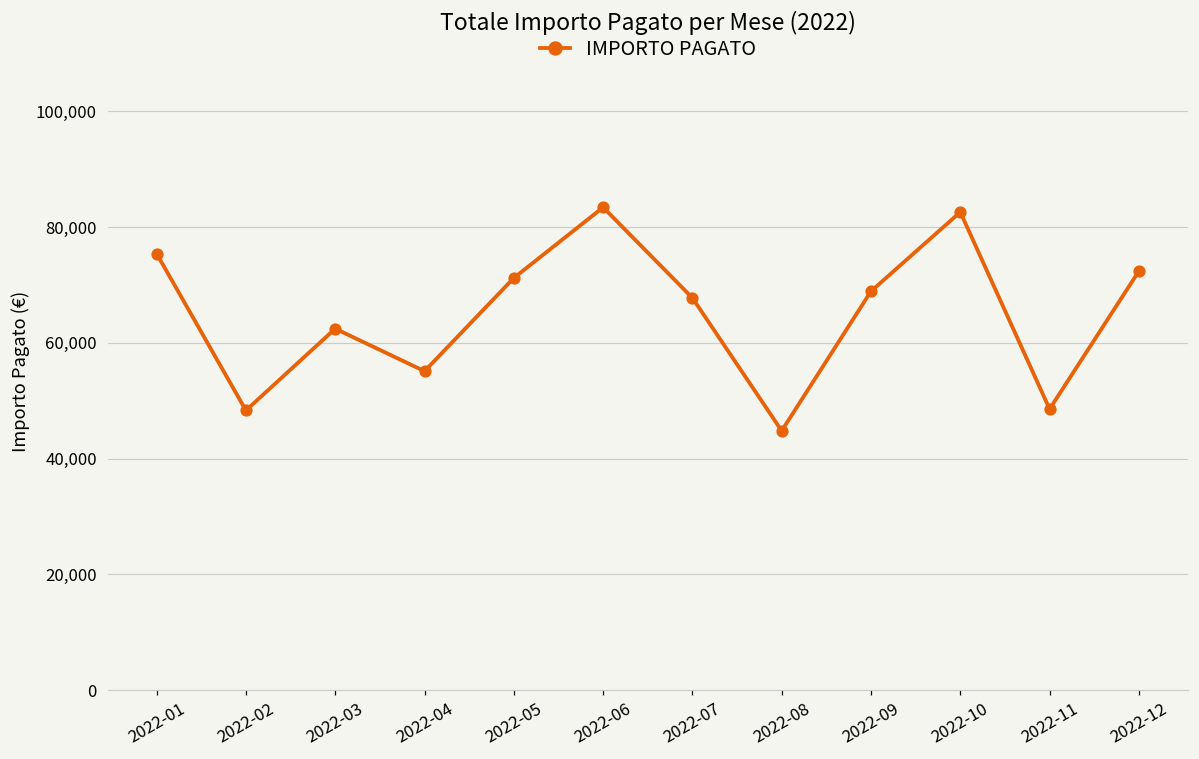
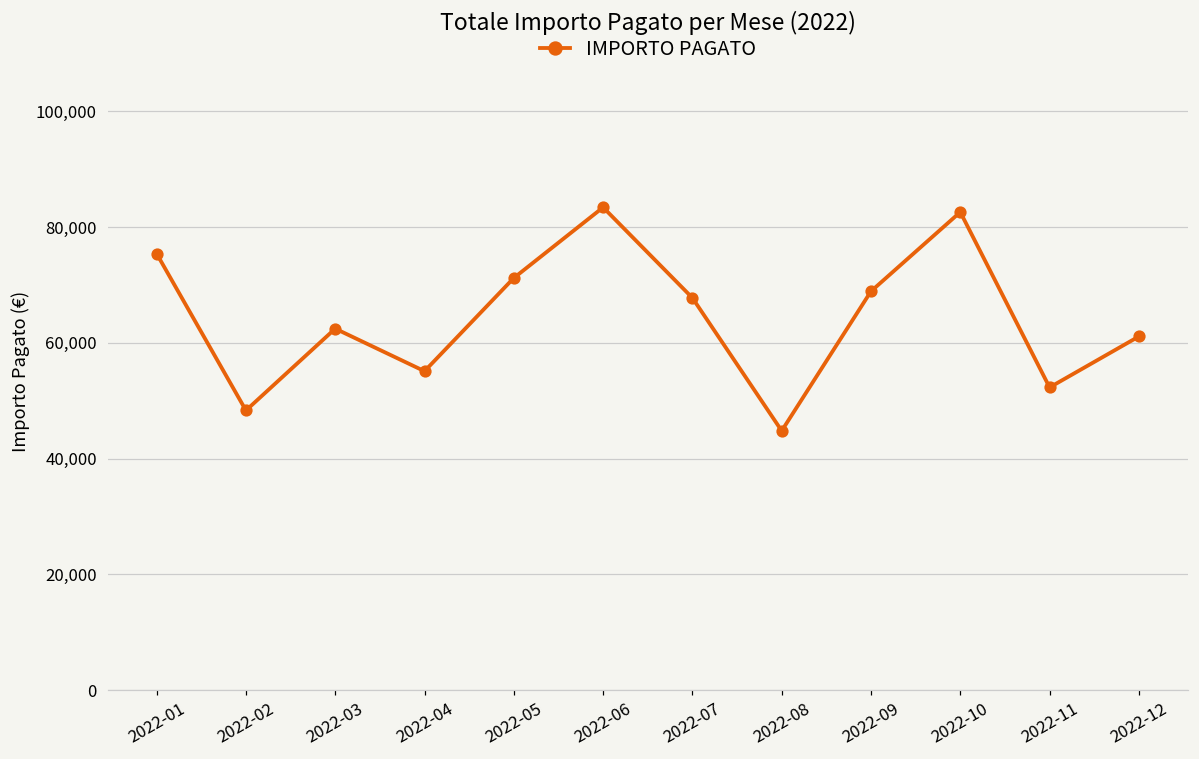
  {
    "2022-01": "75,000",
    "2022-02": "48,000",
    "2022-03": "62,000",
    "2022-04": "55,000",
    "2022-05": "71,000",
    "2022-06": "83,000",
    "2022-07": "68,000",
    "2022-08": "45,000",
    "2022-09": "69,000",
    "2022-10": "83,000",
-   "2022-11": "49,000",
-   "2022-12": "72,000"
+   "2022-11": "52,000",
+   "2022-12": "61,000"
  }
